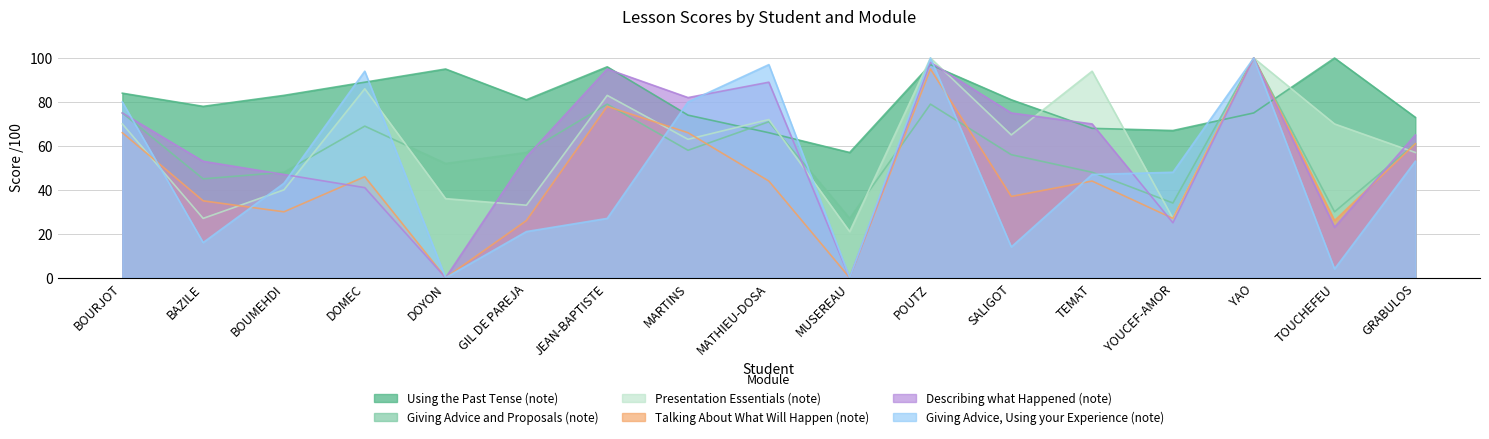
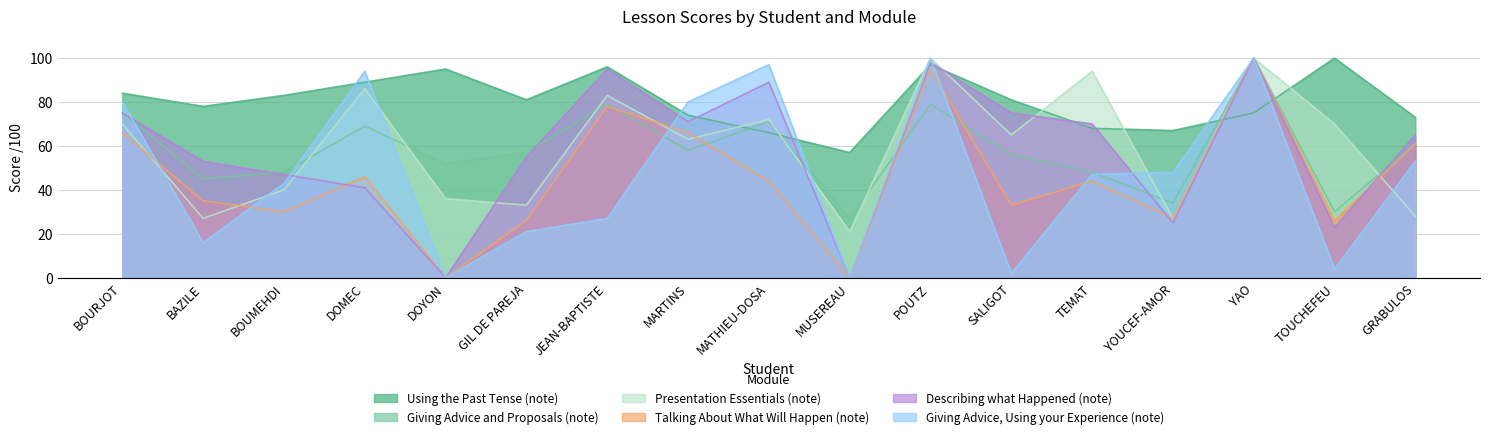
  {
    "Presentation Essentials (note)": {
      "BOURJOT": 70,
      "BAZILE": 27,
      "BOUMEHDI": 40,
      "DOMEC": 86,
      "DOYON": 36,
      "GIL DE PAREJA": 33,
      "JEAN-BAPTISTE": 83,
      "MARTINS": 63,
      "MUSEREAU": 21,
      "SALIGOT": 65,
      "TEMAT": 94,
      "TOUCHEFEU": 70,
-     "GRABULOS": 57
+     "GRABULOS": 28
    },
    "Talking About What Will Happen (note)": {
      "BOURJOT": 66,
      "BAZILE": 35,
      "BOUMEHDI": 30,
      "DOMEC": 46,
      "GIL DE PAREJA": 26,
      "MARTINS": 66,
      "MATHIEU-DOSA": 44,
      "POUTZ": 95,
-     "SALIGOT": 37,
+     "SALIGOT": 33,
      "TEMAT": 44,
      "TOUCHEFEU": 26
    },
    "Describing what Happened (note)": {
      "BAZILE": 53,
      "DOMEC": 41,
      "GIL DE PAREJA": 55,
-     "MARTINS": 82,
+     "MARTINS": 71,
      "MATHIEU-DOSA": 89,
      "SALIGOT": 75,
      "TEMAT": 70,
      "YOUCEF-AMOR": 25,
      "TOUCHEFEU": 23,
      "GRABULOS": 65
    },
    "Giving Advice, Using your Experience (note)": {
      "BOURJOT": 80,
      "BAZILE": 16,
      "BOUMEHDI": 43,
      "DOMEC": 94,
      "GIL DE PAREJA": 21,
      "JEAN-BAPTISTE": 27,
      "MARTINS": 80,
      "MATHIEU-DOSA": 97,
-     "SALIGOT": 14,
+     "SALIGOT": 2,
      "YOUCEF-AMOR": 48,
      "TOUCHEFEU": 4,
      "GRABULOS": 53
    }
  }
